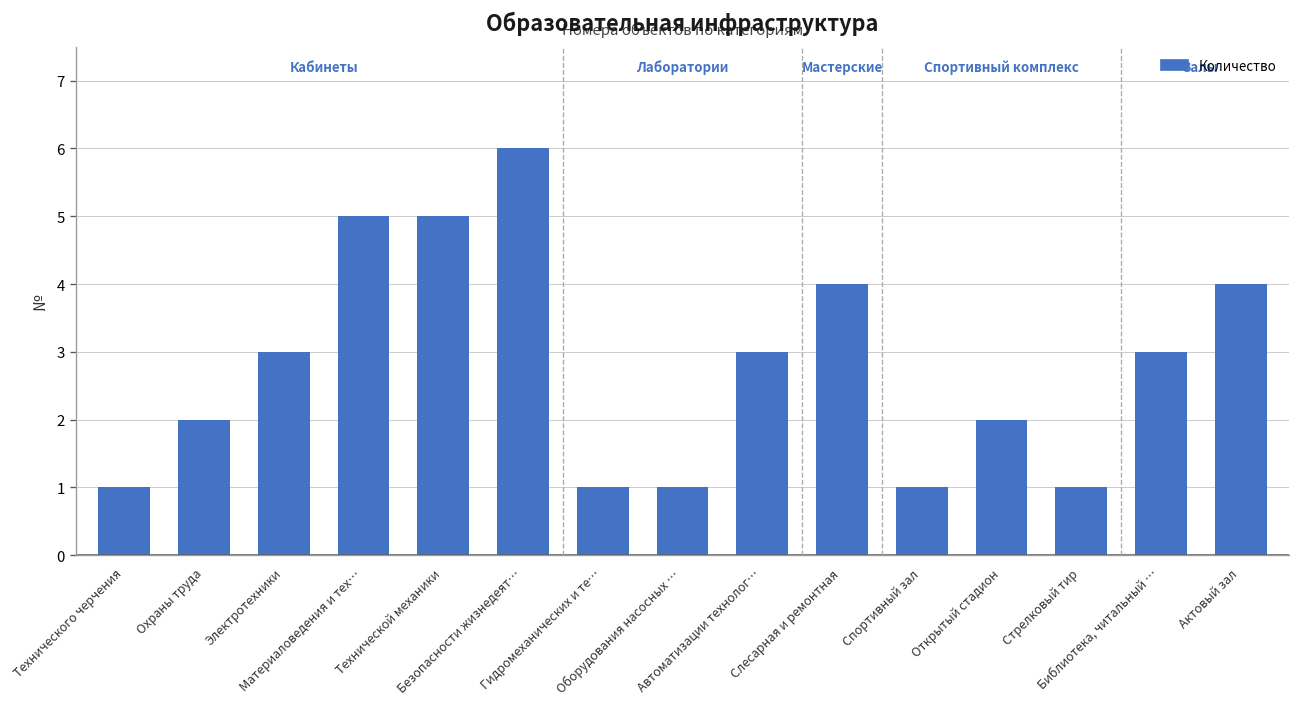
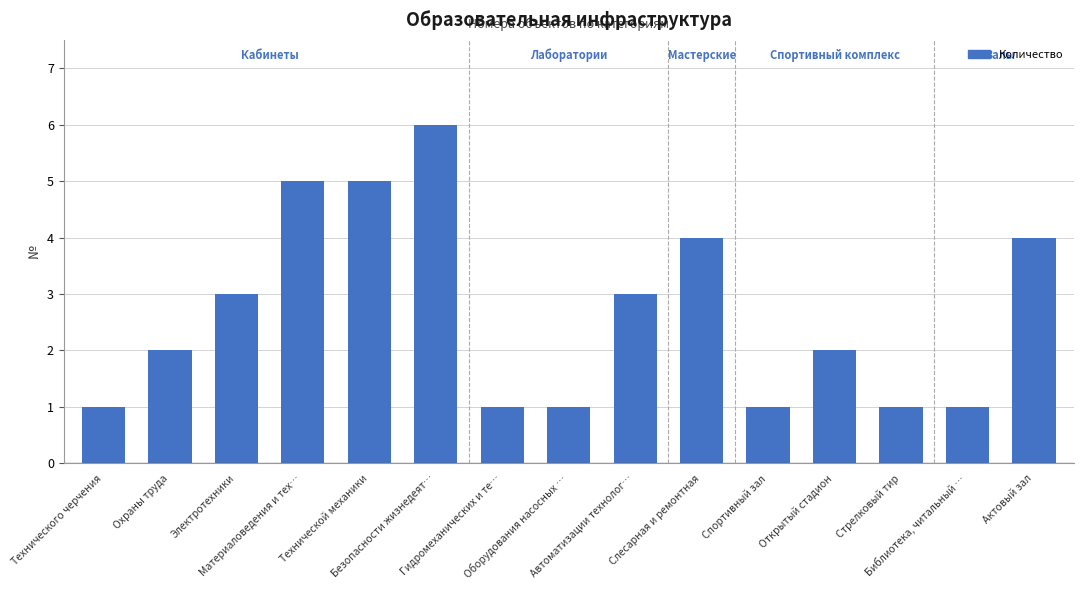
  {
    "Технического черчения": 1,
    "Охраны труда": 2,
    "Электротехники": 3,
    "Материаловедения и тех…": 5,
    "Технической механики": 5,
    "Безопасности жизнедеят…": 6,
    "Гидромеханических и те…": 1,
    "Оборудования насосных …": 1,
    "Автоматизации технолог…": 3,
    "Слесарная и ремонтная": 4,
    "Спортивный зал": 1,
    "Открытый стадион": 2,
    "Стрелковый тир": 1,
-   "Библиотека, читальный …": 3,
+   "Библиотека, читальный …": 1,
    "Актовый зал": 4
  }
